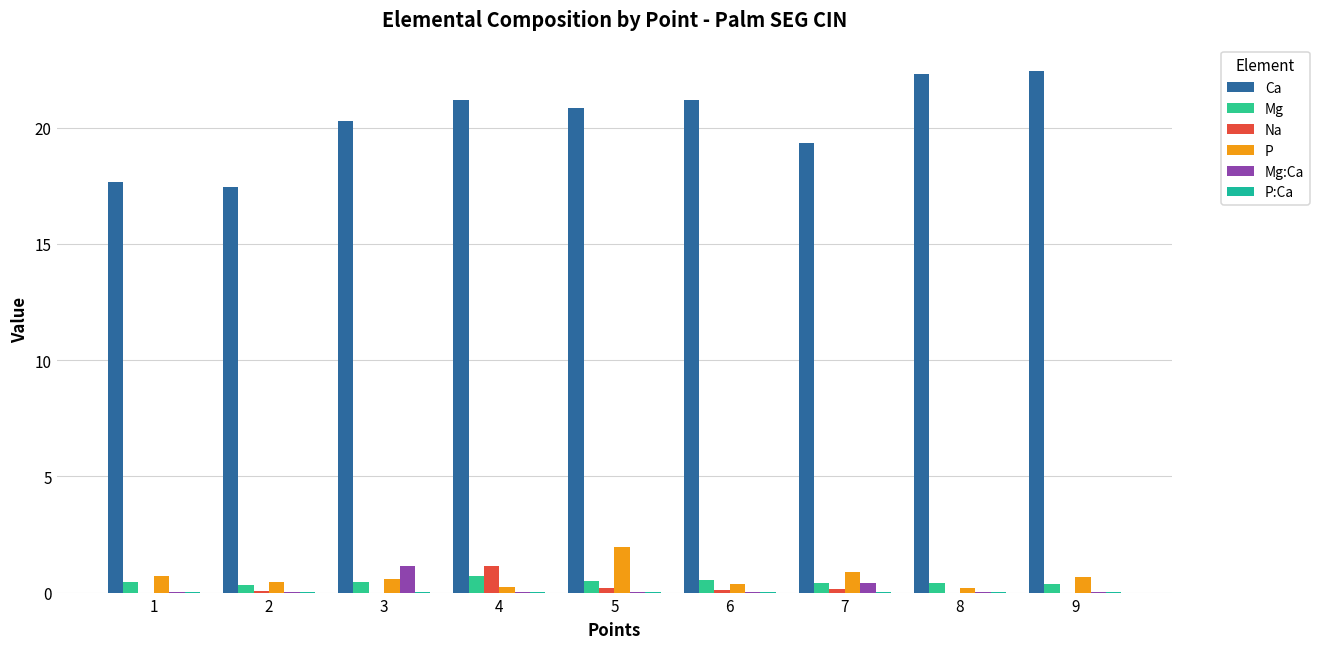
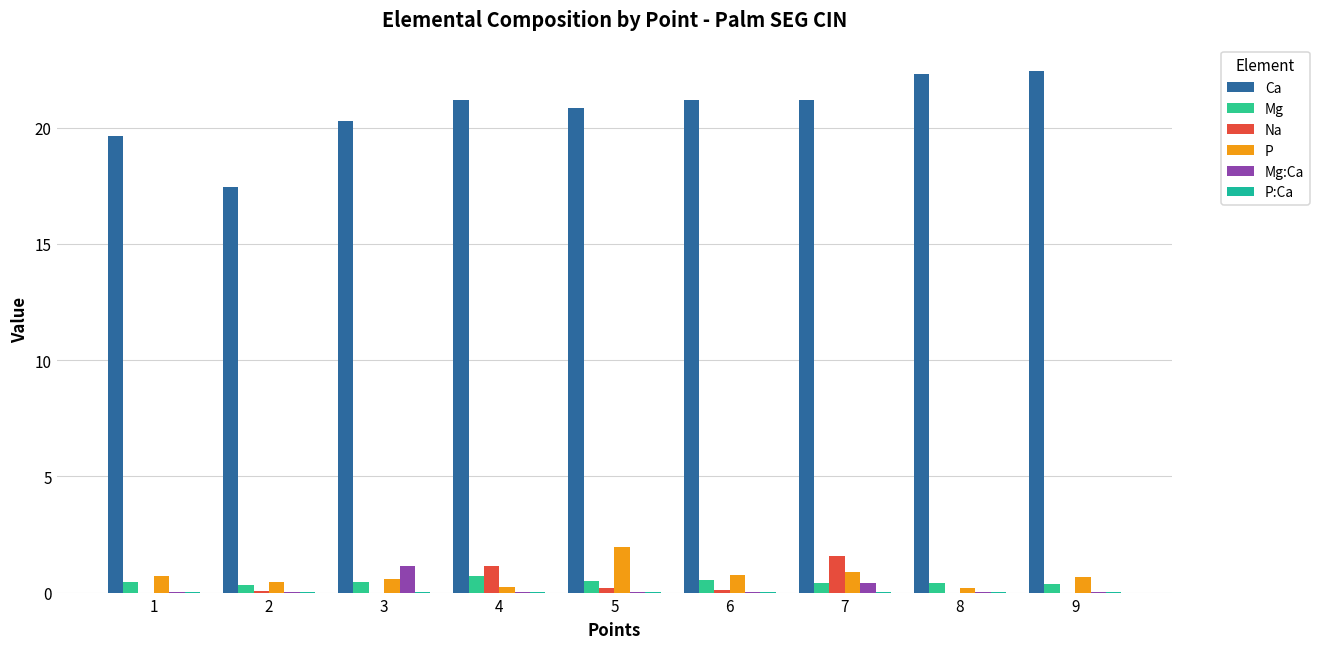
  {
    "Ca": {
-     "1": 17.6,
+     "1": 19.6,
      "2": 17.5,
      "3": 20.3,
      "4": 21.2,
      "5": 20.8,
      "6": 21.2,
-     "7": 19.3,
+     "7": 21.2,
      "8": 22.3,
      "9": 22.4
    },
    "Na": {
      "1": 0.0,
      "3": 0.0,
      "4": 1.2,
      "5": 0.2,
      "6": 0.1,
-     "7": 0.1,
+     "7": 1.6,
      "8": 0.0,
      "9": 0.0
    },
    "P": {
      "1": 0.7,
      "2": 0.5,
      "3": 0.6,
      "4": 0.3,
      "5": 2.0,
-     "6": 0.4,
+     "6": 0.8,
      "7": 0.9,
      "8": 0.2,
      "9": 0.7
    },
    "Mg:Ca": {
      "3": 1.1,
      "7": 0.4
    }
  }
